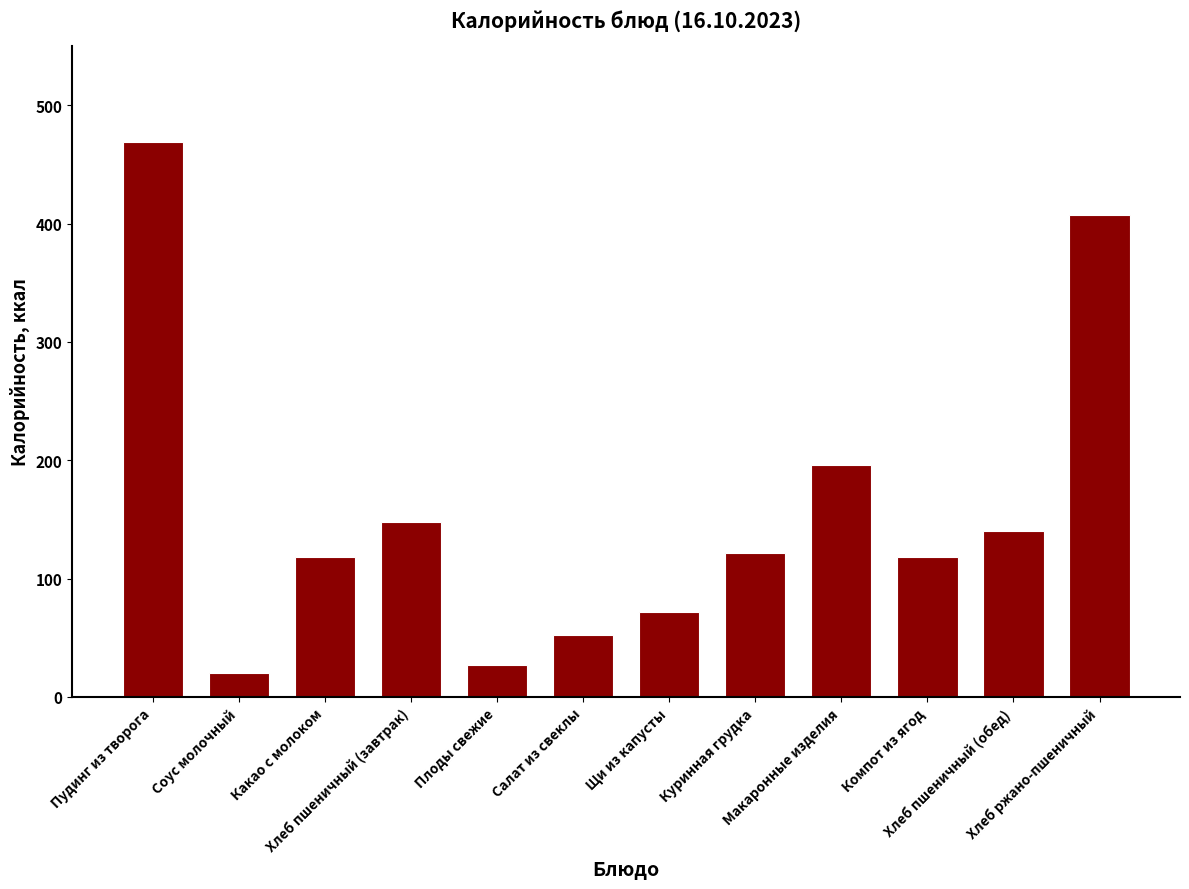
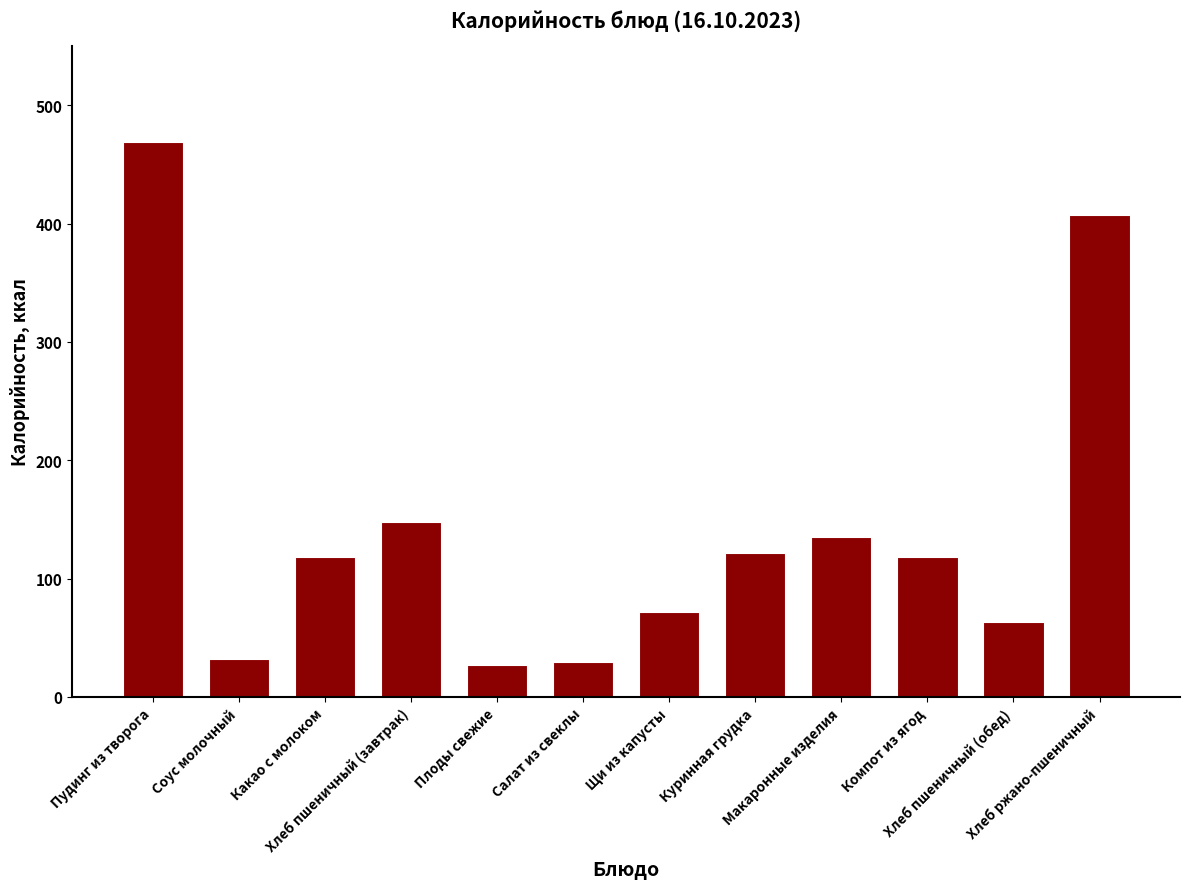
  {
    "Пудинг из творога": 469,
-   "Соус молочный": 20,
+   "Соус молочный": 32,
    "Какао с молоком": 119,
    "Хлеб пшеничный (завтрак)": 148,
    "Плоды свежие": 27,
-   "Салат из свеклы": 52,
+   "Салат из свеклы": 30,
    "Щи из капусты": 72,
    "Куринная грудка": 122,
-   "Макаронные изделия": 196,
+   "Макаронные изделия": 135,
    "Компот из ягод": 118,
-   "Хлеб пшеничный (обед)": 140,
+   "Хлеб пшеничный (обед)": 63,
    "Хлеб ржано-пшеничный": 407
  }
